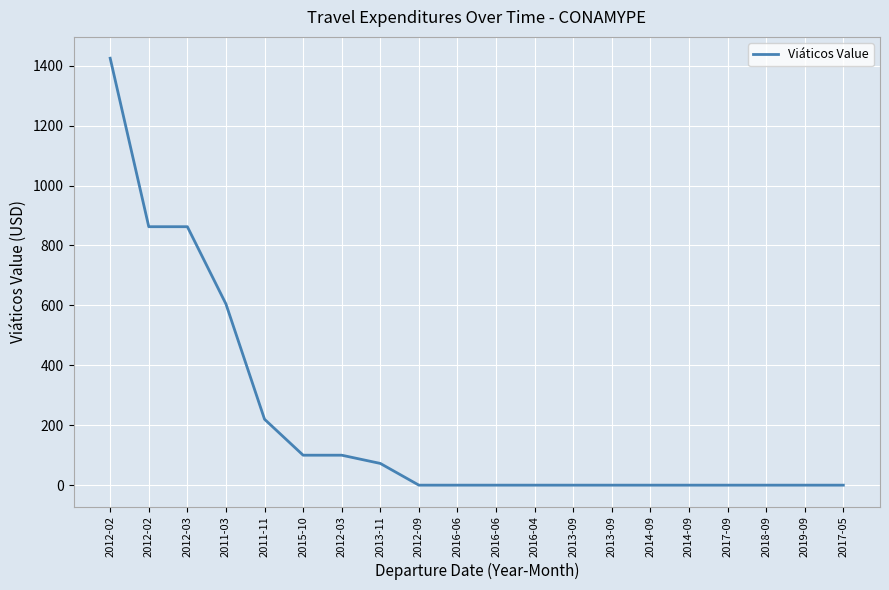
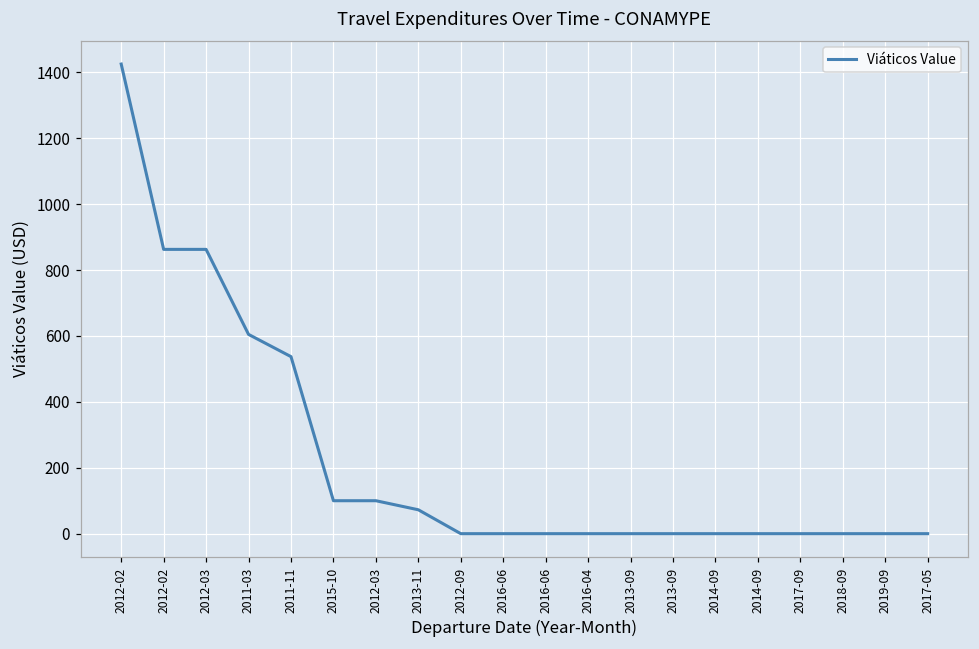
  {
    "2011-03": 600,
-   "2011-11": 220,
+   "2011-11": 540,
    "2015-10": 100,
    "2013-11": 70,
    "2012-09": 0,
    "2016-04": 0,
    "2017-09": 0,
    "2018-09": 0,
    "2019-09": 0,
    "2017-05": 0
  }
